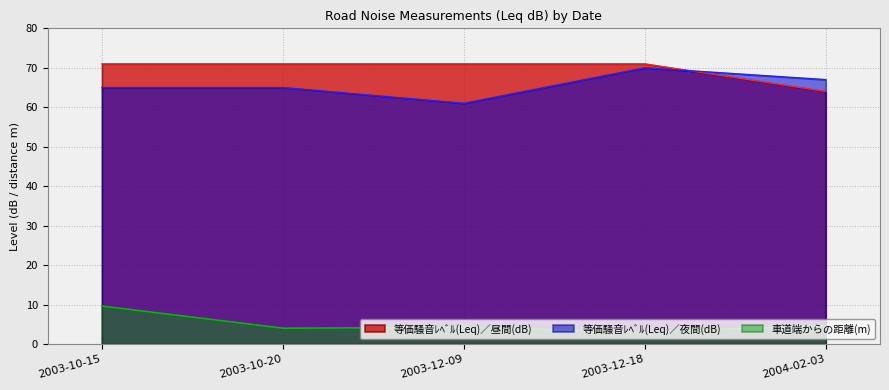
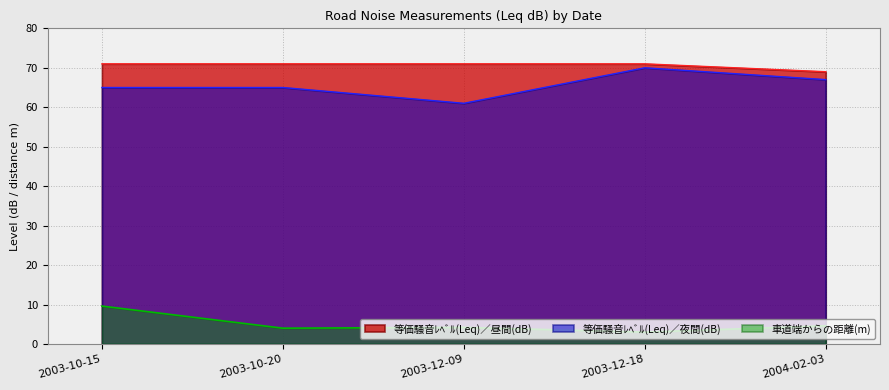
  {
    "等価騒音ﾚﾍﾞﾙ(Leq)／昼間(dB)": {
      "2003-10-15": 71,
      "2003-10-20": 71,
      "2003-12-09": 71,
      "2003-12-18": 71,
-     "2004-02-03": 64
+     "2004-02-03": 69
    },
    "等価騒音ﾚﾍﾞﾙ(Leq)／夜間(dB)": {
      "2003-10-15": 65,
      "2003-10-20": 65,
      "2003-12-09": 61,
      "2003-12-18": 70,
      "2004-02-03": 67
    },
    "車道端からの距離(m)": {
      "2003-10-15": 10,
      "2003-10-20": 4
    }
  }
